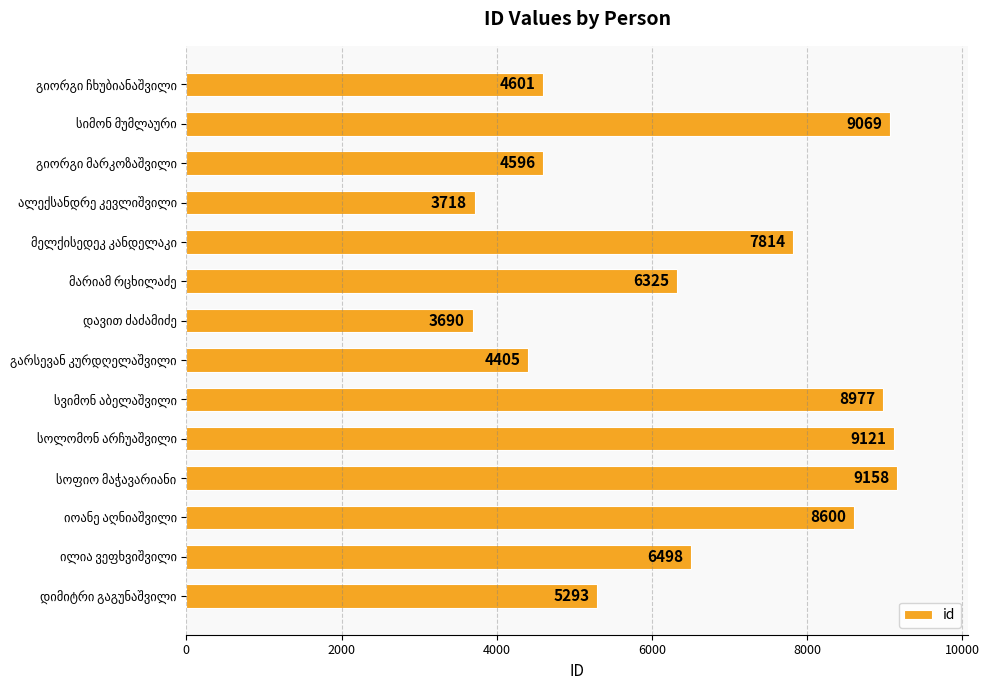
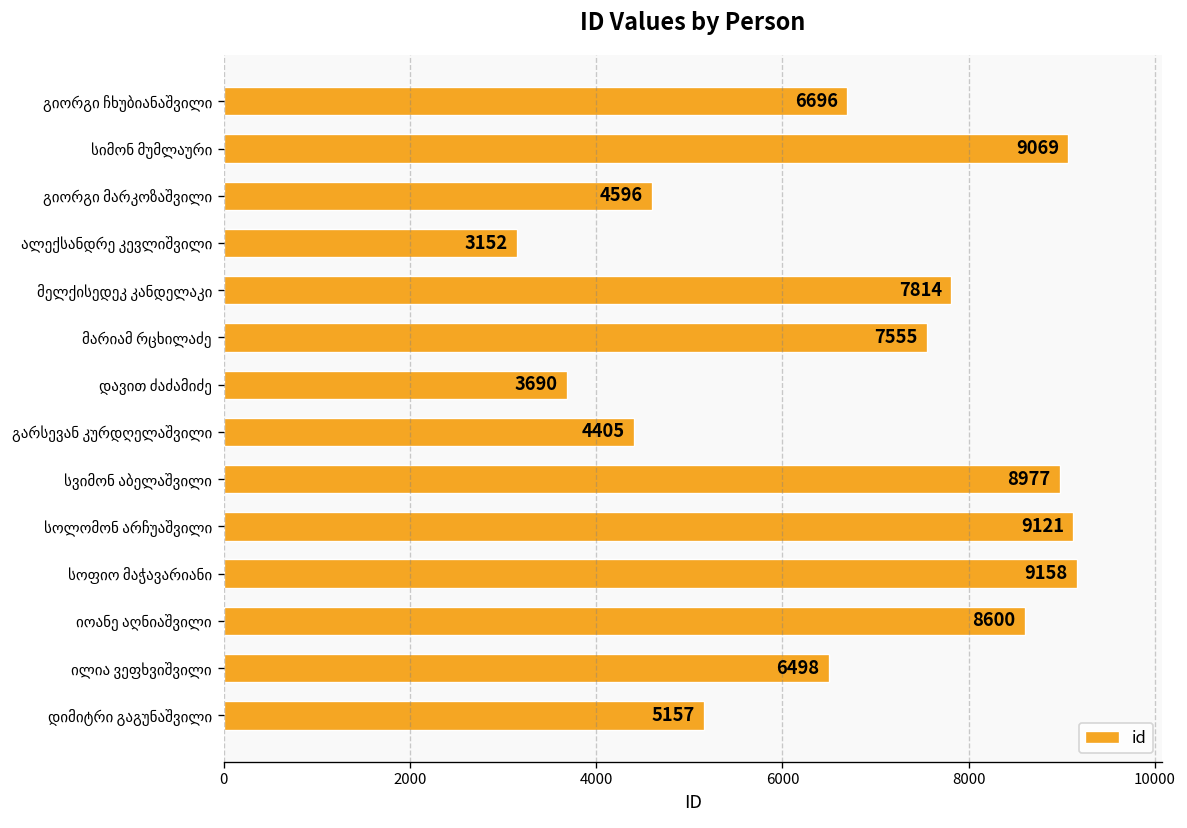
  {
-   "გიორგი ჩხუბიანაშვილი": 4601,
+   "გიორგი ჩხუბიანაშვილი": 6696,
    "სიმონ მუმლაური": 9069,
    "გიორგი მარკოზაშვილი": 4596,
-   "ალექსანდრე კევლიშვილი": 3718,
+   "ალექსანდრე კევლიშვილი": 3152,
    "მელქისედეკ კანდელაკი": 7814,
-   "მარიამ რცხილაძე": 6325,
+   "მარიამ რცხილაძე": 7555,
    "დავით ძაძამიძე": 3690,
    "გარსევან კურდღელაშვილი": 4405,
    "სვიმონ აბელაშვილი": 8977,
    "სოლომონ არჩუაშვილი": 9121,
    "სოფიო მაჭავარიანი": 9158,
    "იოანე აღნიაშვილი": 8600,
    "ილია ვეფხვიშვილი": 6498,
-   "დიმიტრი გაგუნაშვილი": 5293
+   "დიმიტრი გაგუნაშვილი": 5157
  }
